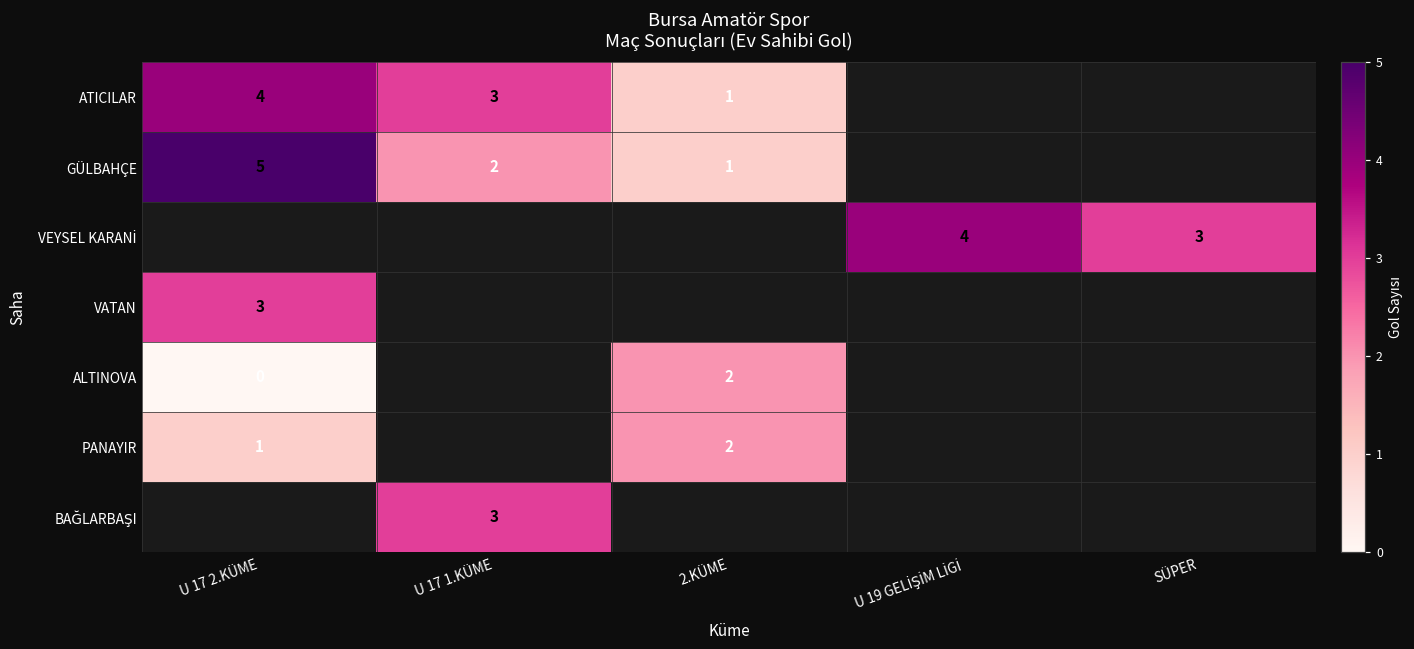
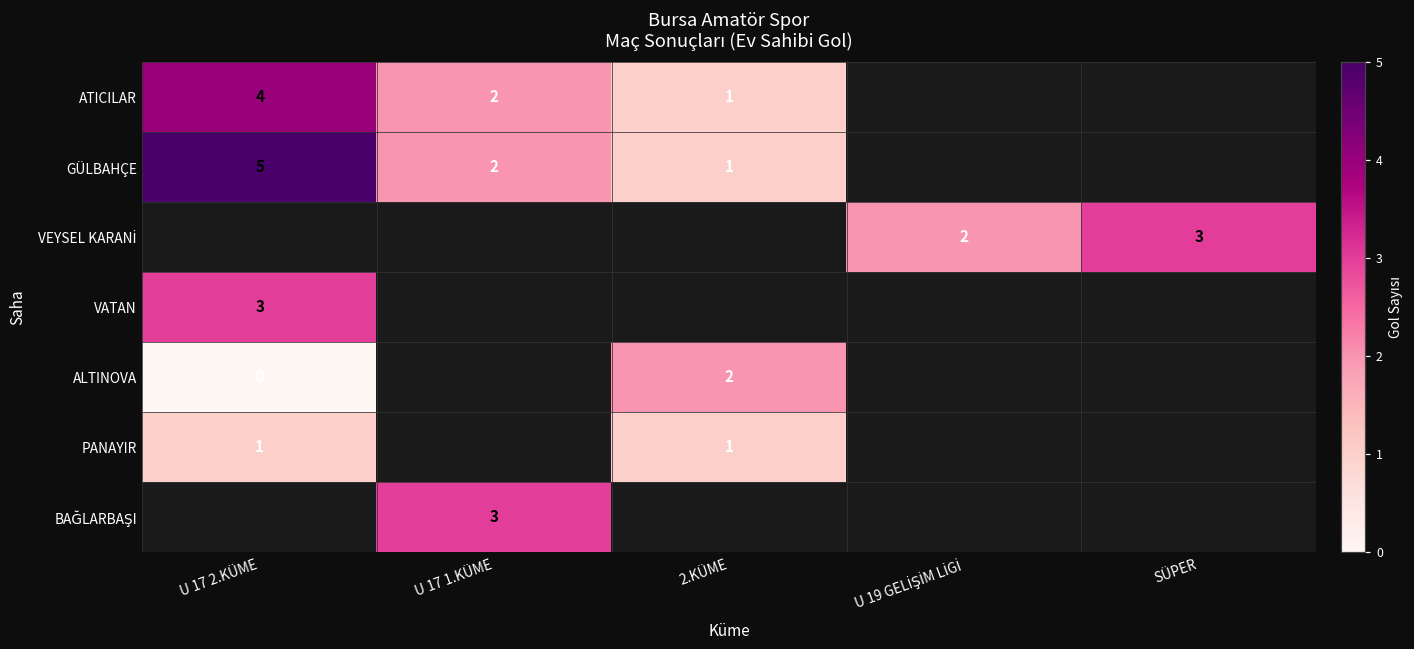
  {
    "ATICILAR": {
      "U 17 2.KÜME": 4,
-     "U 17 1.KÜME": 3,
+     "U 17 1.KÜME": 2,
      "2.KÜME": 1
    },
    "GÜLBAHÇE": {
      "U 17 2.KÜME": 5,
      "U 17 1.KÜME": 2,
      "2.KÜME": 1
    },
    "VEYSEL KARANİ": {
-     "U 19 GELİŞİM LİGİ": 4,
+     "U 19 GELİŞİM LİGİ": 2,
      "SÜPER": 3
    },
    "VATAN": {
      "U 17 2.KÜME": 3
    },
    "ALTINOVA": {
      "2.KÜME": 2
    },
    "PANAYIR": {
      "U 17 2.KÜME": 1,
-     "2.KÜME": 2
+     "2.KÜME": 1
    },
    "BAĞLARBAŞI": {
      "U 17 1.KÜME": 3
    }
  }
